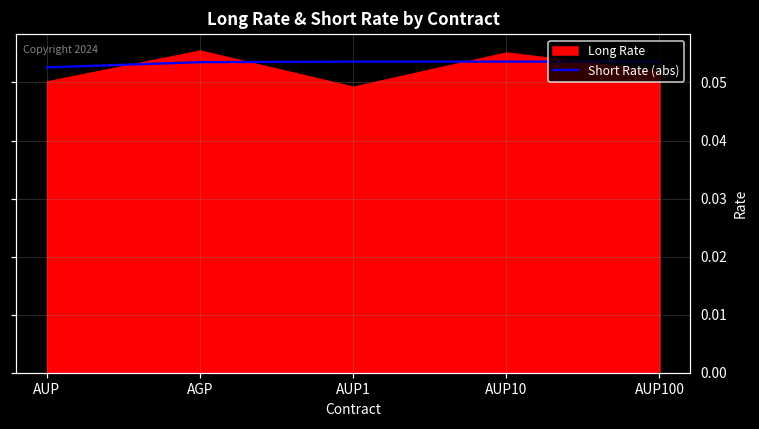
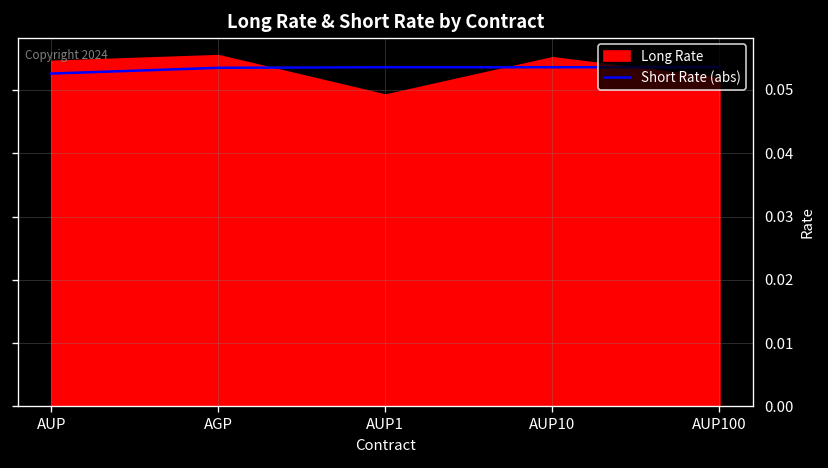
  {
    "Long Rate": {
-     "AUP": 0.050,
+     "AUP": 0.055,
      "AGP": 0.056,
      "AUP1": 0.049,
      "AUP10": 0.055
    },
    "Short Rate (abs)": {
      "AUP": 0.053,
      "AGP": 0.054,
      "AUP1": 0.054,
      "AUP10": 0.054
    }
  }
